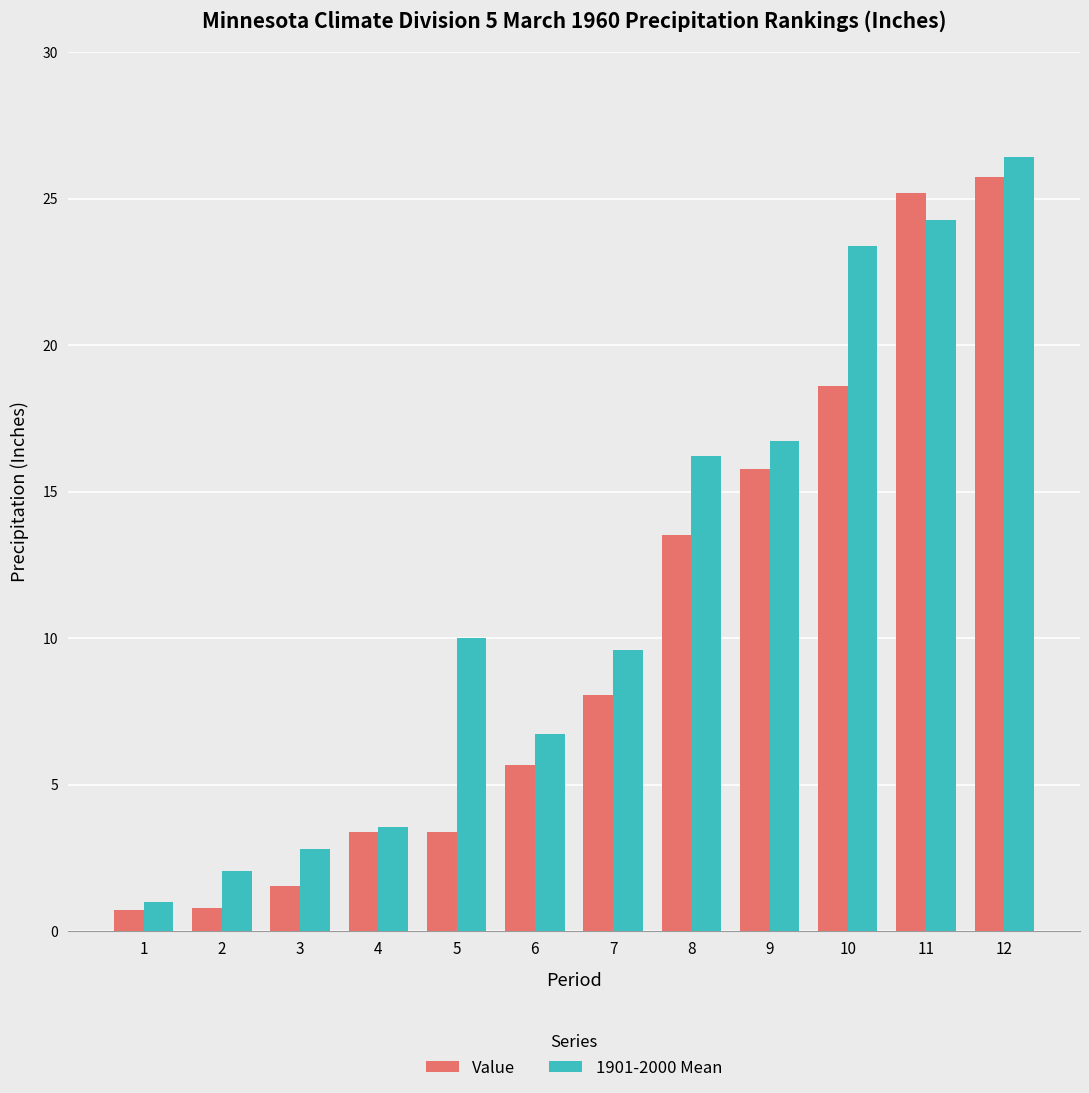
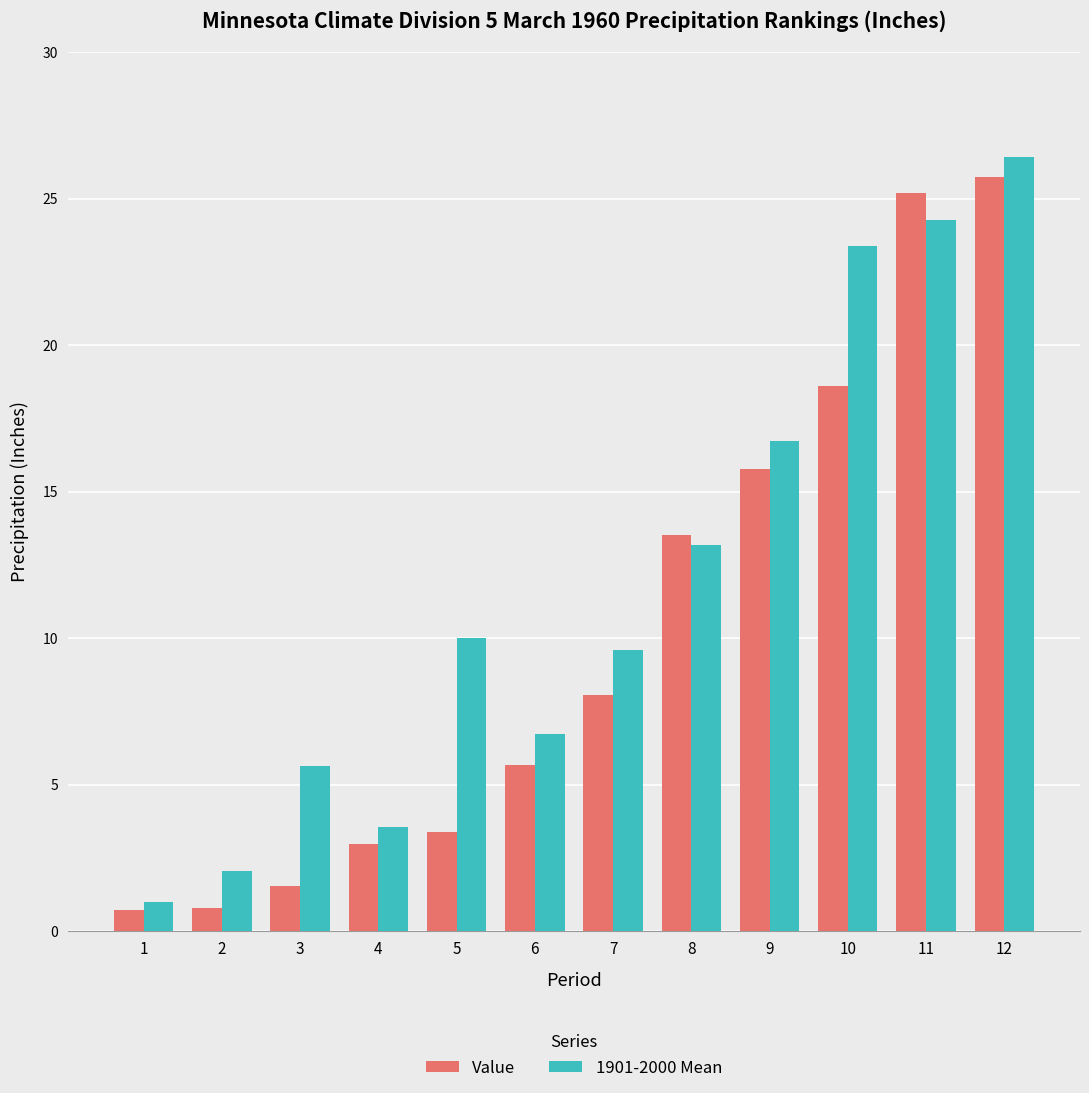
  {
    "Value": {
      "1": 0.7,
      "2": 0.8,
      "3": 1.6,
-     "4": 3.4,
+     "4": 3.0,
      "5": 3.4,
      "6": 5.7,
      "7": 8.1,
      "8": 13.5,
      "9": 15.8,
      "10": 18.6,
      "11": 25.2,
      "12": 25.8
    },
    "1901-2000 Mean": {
      "1": 1.0,
      "2": 2.0,
-     "3": 2.8,
+     "3": 5.7,
      "4": 3.5,
      "5": 10.0,
      "6": 6.7,
      "7": 9.6,
-     "8": 16.2,
+     "8": 13.2,
      "9": 16.7,
      "10": 23.4,
      "11": 24.3,
      "12": 26.4
    }
  }
